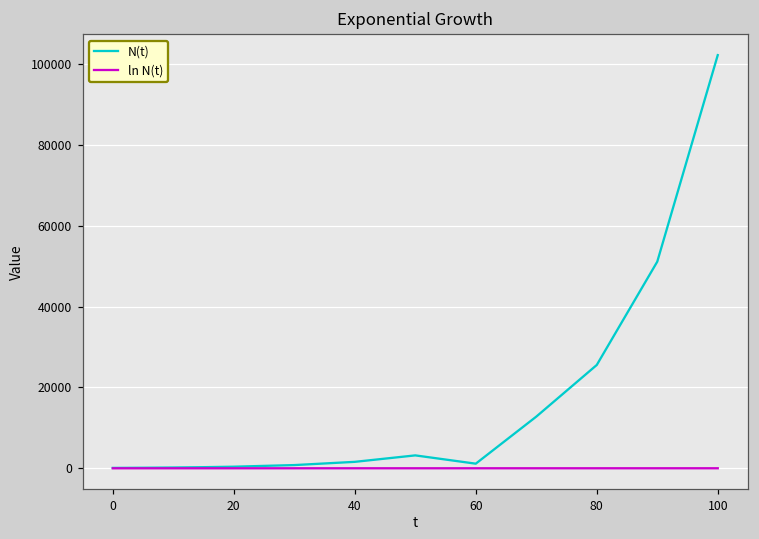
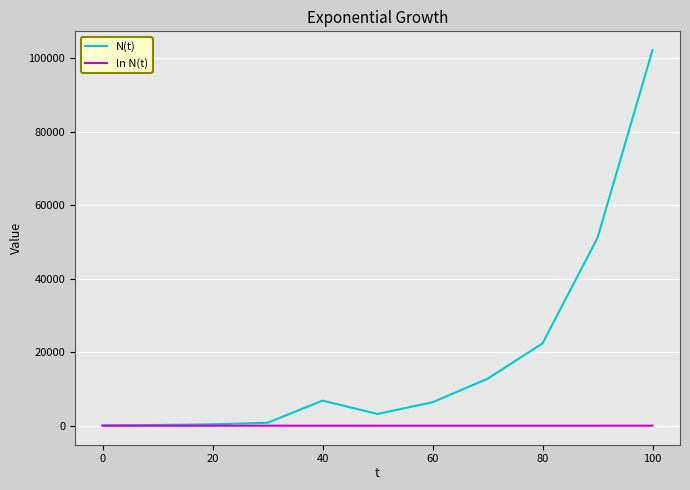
  {
    "N(t)": {
-     "40": 2000,
-     "60": 1000,
-     "80": 26000,
+     "40": 7000,
+     "60": 6000,
+     "80": 22000,
      "100": 102000
    },
    "ln N(t)": {
      "40": 0,
      "60": 0,
      "80": 0,
      "100": 0
    }
  }
